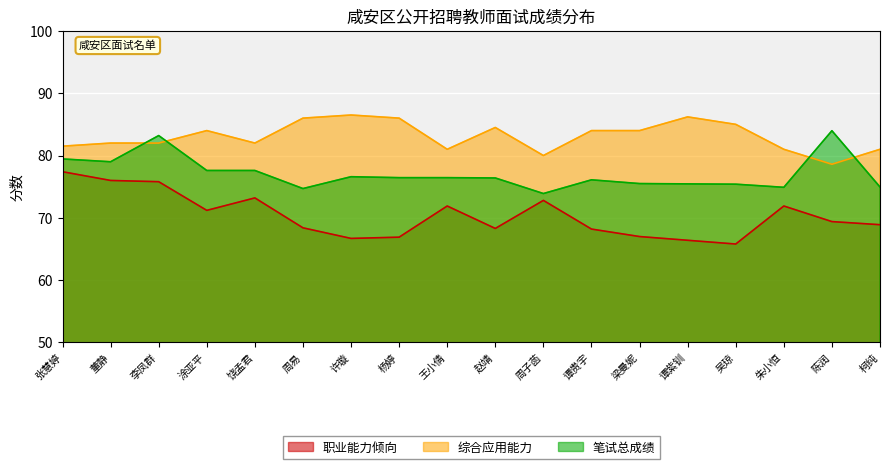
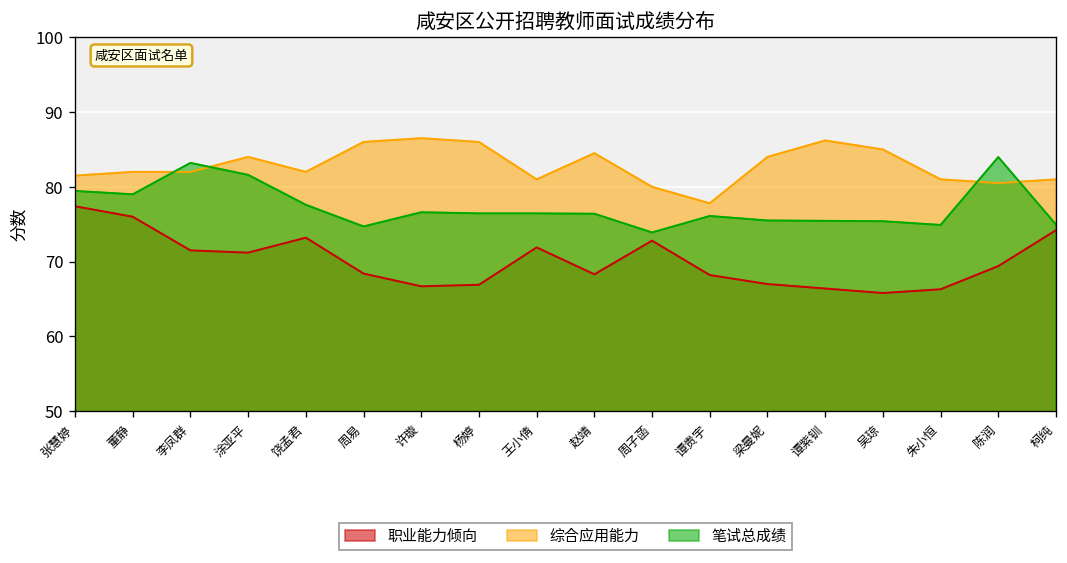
  {
    "职业能力倾向": {
      "张慧婷": 77,
      "董静": 76,
-     "李凤群": 76,
+     "李凤群": 72,
      "涂亚平": 71,
      "饶孟君": 73,
      "周易": 68,
      "许璇": 67,
      "杨婷": 67,
      "王小倩": 72,
      "赵靖": 68,
      "周子菡": 73,
      "谭贵宇": 68,
      "梁曼妮": 67,
      "谭紫钏": 66,
      "吴琼": 66,
-     "朱小恒": 72,
+     "朱小恒": 66,
      "陈润": 69,
-     "柯纯": 69
+     "柯纯": 74
    },
    "综合应用能力": {
      "张慧婷": 82,
      "董静": 82,
      "李凤群": 82,
      "涂亚平": 84,
      "饶孟君": 82,
      "周易": 86,
      "许璇": 87,
      "杨婷": 86,
      "王小倩": 81,
      "赵靖": 85,
      "周子菡": 80,
-     "谭贵宇": 84,
+     "谭贵宇": 78,
      "梁曼妮": 84,
      "谭紫钏": 86,
      "吴琼": 85,
      "朱小恒": 81,
-     "陈润": 79,
+     "陈润": 81,
      "柯纯": 81
    },
    "笔试总成绩": {
      "张慧婷": 79,
      "董静": 79,
      "李凤群": 83,
-     "涂亚平": 78,
+     "涂亚平": 82,
      "饶孟君": 78,
      "周易": 75,
      "许璇": 77,
      "杨婷": 76,
      "王小倩": 76,
      "赵靖": 76,
      "周子菡": 74,
      "谭贵宇": 76,
      "梁曼妮": 76,
      "谭紫钏": 75,
      "吴琼": 75,
      "朱小恒": 75,
      "陈润": 84,
      "柯纯": 75
    }
  }
